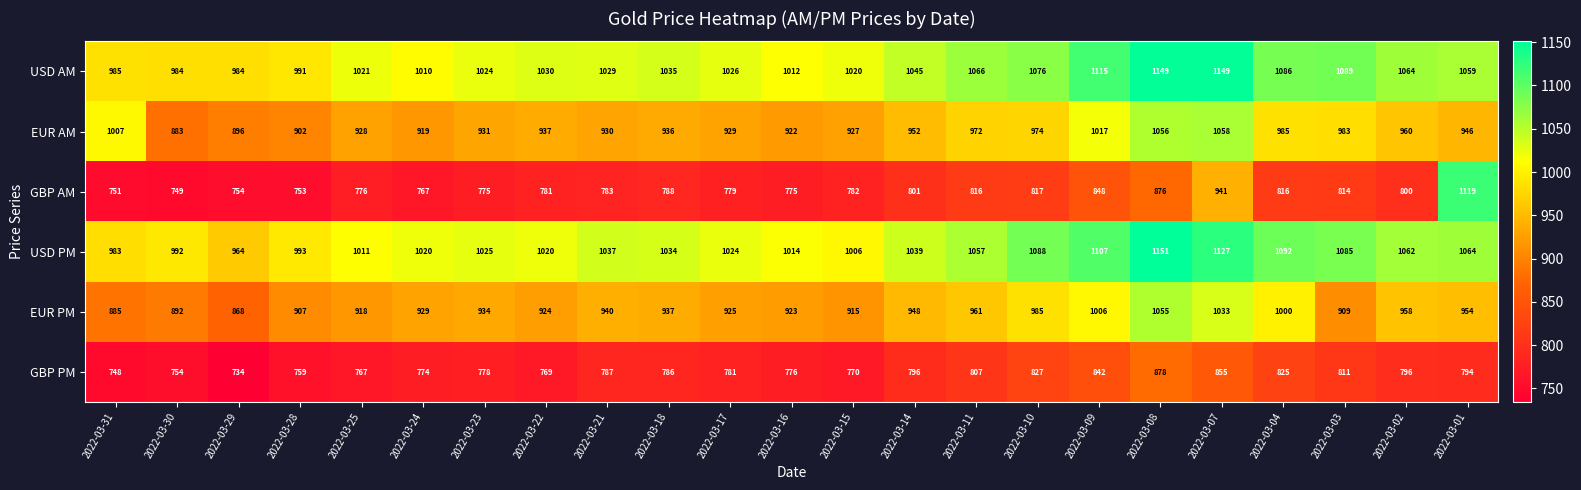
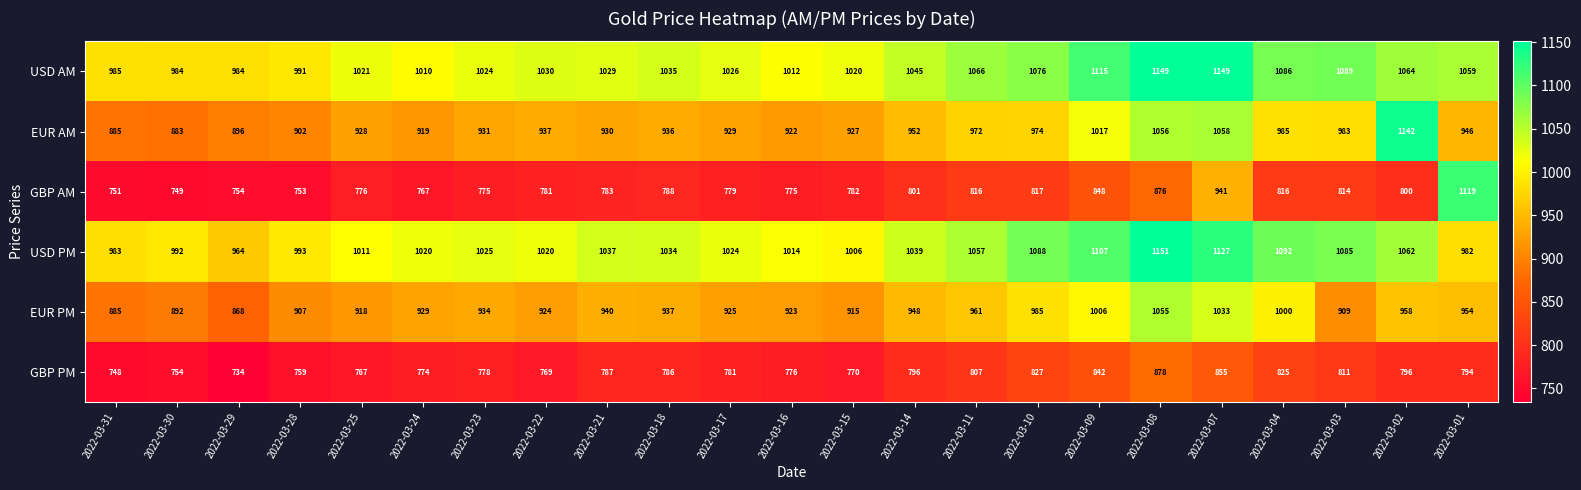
  {
    "USD AM": {
      "2022-03-31": 985,
      "2022-03-30": 984,
      "2022-03-29": 984,
      "2022-03-28": 991,
      "2022-03-25": 1021,
      "2022-03-24": 1010,
      "2022-03-23": 1024,
      "2022-03-22": 1030,
      "2022-03-21": 1029,
      "2022-03-18": 1035,
      "2022-03-17": 1026,
      "2022-03-16": 1012,
      "2022-03-15": 1020,
      "2022-03-14": 1045,
      "2022-03-11": 1066,
      "2022-03-10": 1076,
      "2022-03-09": 1115,
      "2022-03-08": 1149,
      "2022-03-07": 1149,
      "2022-03-04": 1086,
      "2022-03-03": 1089,
      "2022-03-02": 1064,
      "2022-03-01": 1059
    },
    "EUR AM": {
-     "2022-03-31": 1007,
+     "2022-03-31": 885,
      "2022-03-30": 883,
      "2022-03-29": 896,
      "2022-03-28": 902,
      "2022-03-25": 928,
      "2022-03-24": 919,
      "2022-03-23": 931,
      "2022-03-22": 937,
      "2022-03-21": 930,
      "2022-03-18": 936,
      "2022-03-17": 929,
      "2022-03-16": 922,
      "2022-03-15": 927,
      "2022-03-14": 952,
      "2022-03-11": 972,
      "2022-03-10": 974,
      "2022-03-09": 1017,
      "2022-03-08": 1056,
      "2022-03-07": 1058,
      "2022-03-04": 985,
      "2022-03-03": 983,
-     "2022-03-02": 960,
+     "2022-03-02": 1142,
      "2022-03-01": 946
    },
    "GBP AM": {
      "2022-03-31": 751,
      "2022-03-30": 749,
      "2022-03-29": 754,
      "2022-03-28": 753,
      "2022-03-25": 776,
      "2022-03-24": 767,
      "2022-03-23": 775,
      "2022-03-22": 781,
      "2022-03-21": 783,
      "2022-03-18": 788,
      "2022-03-17": 779,
      "2022-03-16": 775,
      "2022-03-15": 782,
      "2022-03-14": 801,
      "2022-03-11": 816,
      "2022-03-10": 817,
      "2022-03-09": 848,
      "2022-03-08": 876,
      "2022-03-07": 941,
      "2022-03-04": 816,
      "2022-03-03": 814,
      "2022-03-02": 800,
      "2022-03-01": 1119
    },
    "USD PM": {
      "2022-03-31": 983,
      "2022-03-30": 992,
      "2022-03-29": 964,
      "2022-03-28": 993,
      "2022-03-25": 1011,
      "2022-03-24": 1020,
      "2022-03-23": 1025,
      "2022-03-22": 1020,
      "2022-03-21": 1037,
      "2022-03-18": 1034,
      "2022-03-17": 1024,
      "2022-03-16": 1014,
      "2022-03-15": 1006,
      "2022-03-14": 1039,
      "2022-03-11": 1057,
      "2022-03-10": 1088,
      "2022-03-09": 1107,
      "2022-03-08": 1151,
      "2022-03-07": 1127,
      "2022-03-04": 1092,
      "2022-03-03": 1085,
      "2022-03-02": 1062,
-     "2022-03-01": 1064
+     "2022-03-01": 982
    },
    "EUR PM": {
      "2022-03-31": 885,
      "2022-03-30": 892,
      "2022-03-29": 868,
      "2022-03-28": 907,
      "2022-03-25": 918,
      "2022-03-24": 929,
      "2022-03-23": 934,
      "2022-03-22": 924,
      "2022-03-21": 940,
      "2022-03-18": 937,
      "2022-03-17": 925,
      "2022-03-16": 923,
      "2022-03-15": 915,
      "2022-03-14": 948,
      "2022-03-11": 961,
      "2022-03-10": 985,
      "2022-03-09": 1006,
      "2022-03-08": 1055,
      "2022-03-07": 1033,
      "2022-03-04": 1000,
      "2022-03-03": 909,
      "2022-03-02": 958,
      "2022-03-01": 954
    },
    "GBP PM": {
      "2022-03-31": 748,
      "2022-03-30": 754,
      "2022-03-29": 734,
      "2022-03-28": 759,
      "2022-03-25": 767,
      "2022-03-24": 774,
      "2022-03-23": 778,
      "2022-03-22": 769,
      "2022-03-21": 787,
      "2022-03-18": 786,
      "2022-03-17": 781,
      "2022-03-16": 776,
      "2022-03-15": 770,
      "2022-03-14": 796,
      "2022-03-11": 807,
      "2022-03-10": 827,
      "2022-03-09": 842,
      "2022-03-08": 878,
      "2022-03-07": 855,
      "2022-03-04": 825,
      "2022-03-03": 811,
      "2022-03-02": 796,
      "2022-03-01": 794
    }
  }
